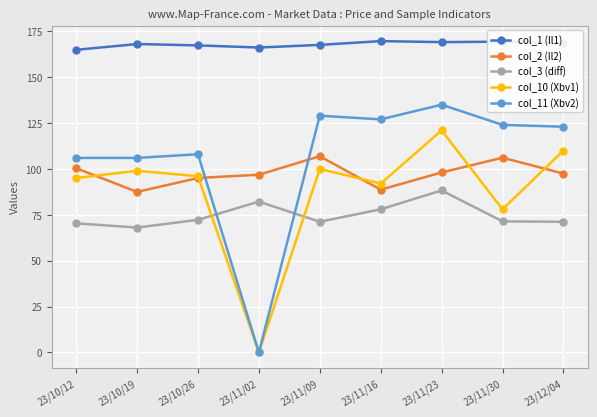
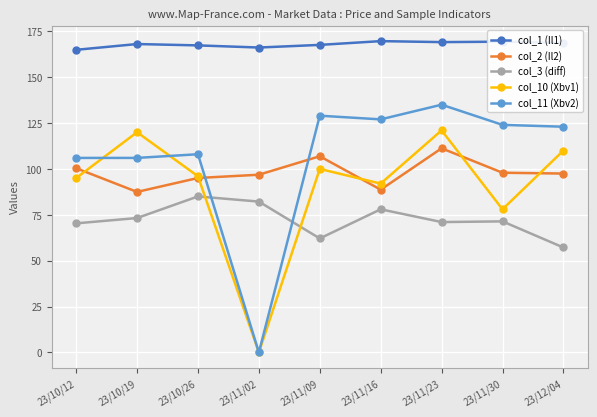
  {
    "col_2 (Il2)": {
      "23/10/12": 100,
      "23/10/19": 87,
      "23/11/02": 97,
      "23/11/09": 107,
      "23/11/16": 89,
-     "23/11/23": 98,
-     "23/11/30": 106,
+     "23/11/23": 111,
+     "23/11/30": 98,
      "23/12/04": 97
    },
    "col_3 (diff)": {
      "23/10/12": 70,
-     "23/10/19": 68,
-     "23/10/26": 72,
+     "23/10/19": 73,
+     "23/10/26": 85,
      "23/11/02": 82,
-     "23/11/09": 71,
+     "23/11/09": 62,
      "23/11/16": 78,
-     "23/11/23": 88,
+     "23/11/23": 71,
      "23/11/30": 71,
-     "23/12/04": 71
+     "23/12/04": 57
    },
    "col_10 (Xbv1)": {
      "23/10/12": 95,
-     "23/10/19": 99,
+     "23/10/19": 120,
      "23/11/09": 100,
      "23/11/16": 92,
      "23/11/23": 121,
      "23/11/30": 78,
      "23/12/04": 110
    }
  }
